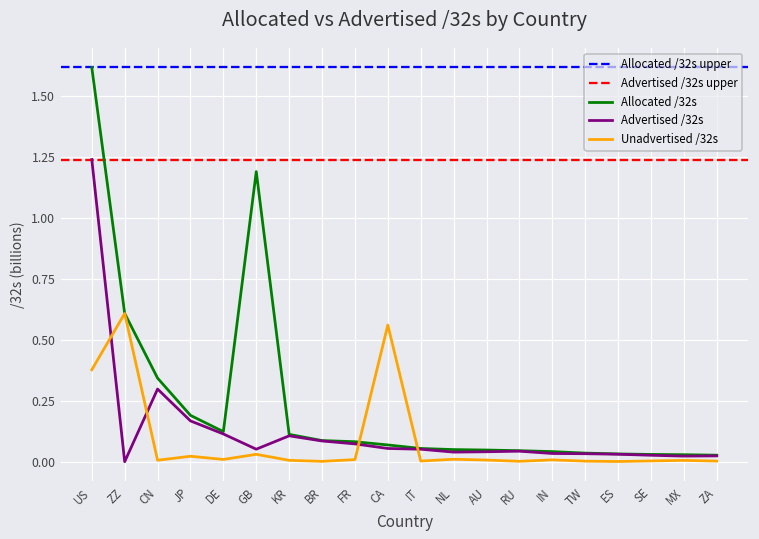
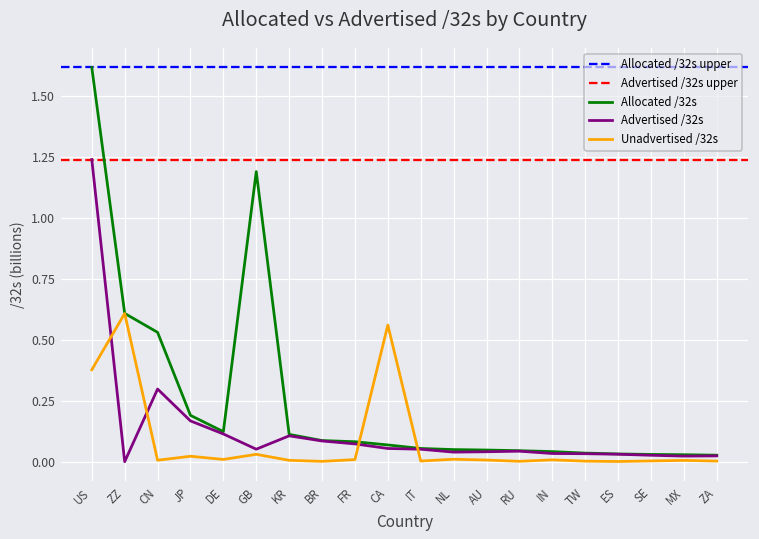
  {
    "Allocated /32s": {
      "US": 1.62,
-     "CN": 0.34,
+     "CN": 0.53,
      "JP": 0.19,
      "GB": 1.19,
      "CA": 0.07
    },
    "Advertised /32s": {
      "US": 1.24,
      "ZZ": 0.00,
      "CN": 0.30,
      "JP": 0.17,
      "GB": 0.05,
      "CA": 0.05
    },
    "Unadvertised /32s": {
      "US": 0.38,
      "CN": 0.01,
      "JP": 0.02,
      "DE": 0.01,
      "GB": 0.03,
      "KR": 0.01,
      "BR": 0.00,
      "FR": 0.01,
      "CA": 0.56,
      "IT": 0.00,
      "NL": 0.01,
      "AU": 0.01,
      "RU": 0.00,
      "IN": 0.01,
      "TW": 0.00,
      "ES": 0.00,
      "SE": 0.00,
      "MX": 0.01,
      "ZA": 0.00
    }
  }
